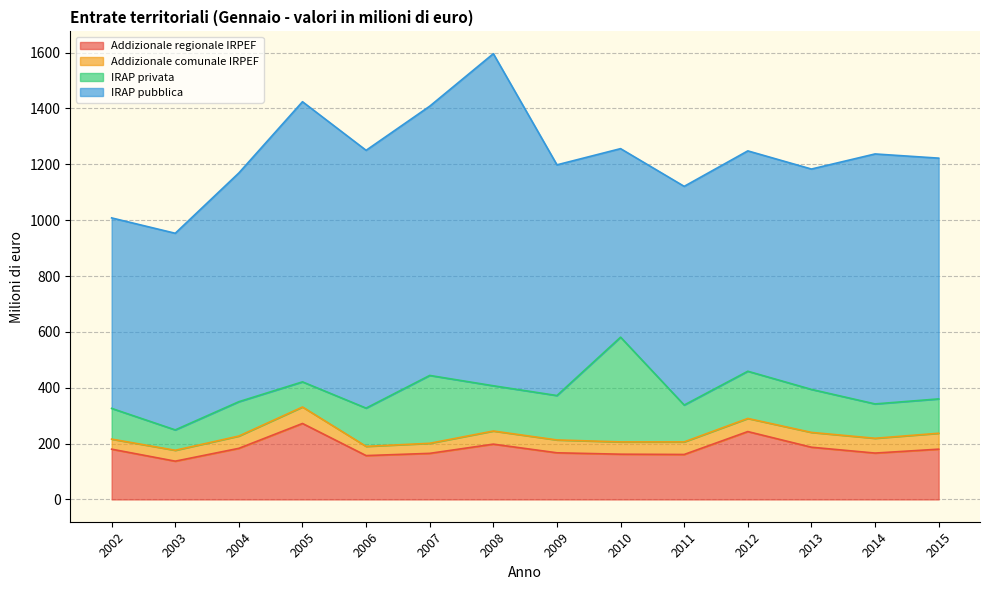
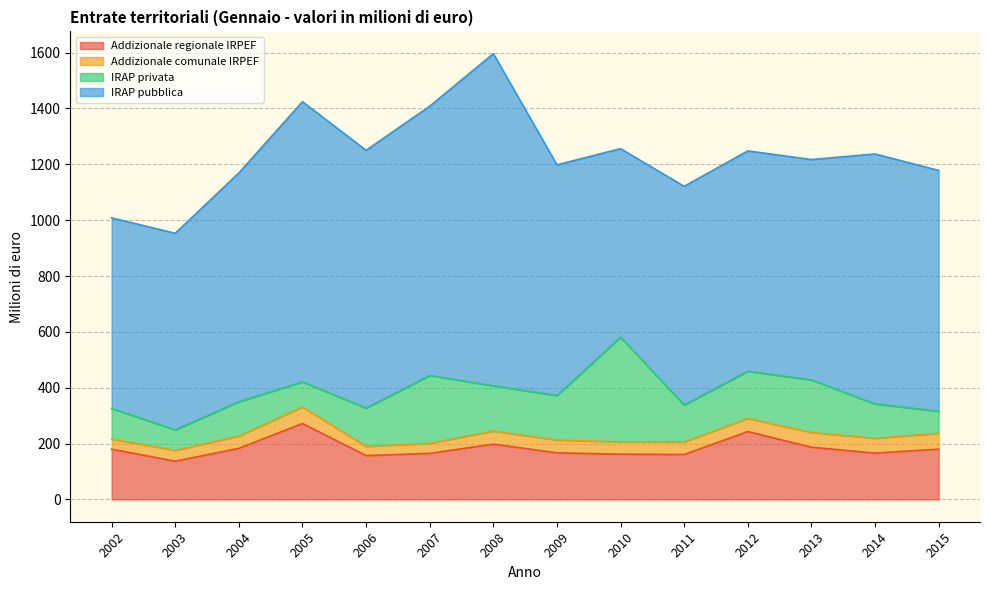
  {
    "Addizionale regionale IRPEF": {
      "2002": 180,
      "2003": 140,
      "2004": 180,
      "2005": 270,
      "2006": 160,
      "2007": 170,
      "2008": 200,
      "2009": 170,
      "2010": 160,
      "2011": 160,
      "2012": 240,
      "2013": 190,
      "2014": 170,
      "2015": 180
    },
    "Addizionale comunale IRPEF": {
      "2002": 40,
      "2003": 40,
      "2004": 40,
      "2005": 60,
      "2006": 30,
      "2007": 40,
      "2008": 50,
      "2009": 50,
      "2010": 40,
      "2011": 50,
      "2012": 50,
      "2013": 50,
      "2014": 50,
      "2015": 60
    },
    "IRAP privata": {
      "2002": 110,
      "2003": 70,
      "2004": 120,
      "2005": 90,
      "2006": 140,
      "2007": 240,
      "2008": 160,
      "2009": 160,
      "2010": 380,
      "2011": 130,
      "2012": 170,
-     "2013": 150,
+     "2013": 190,
      "2014": 120,
-     "2015": 120
+     "2015": 80
    },
    "IRAP pubblica": {
      "2002": 680,
      "2003": 700,
      "2004": 820,
      "2005": 1000,
      "2006": 920,
      "2007": 960,
      "2008": 1190,
      "2009": 830,
      "2010": 680,
      "2011": 780,
      "2012": 790,
      "2013": 790,
      "2014": 900,
      "2015": 860
    }
  }
